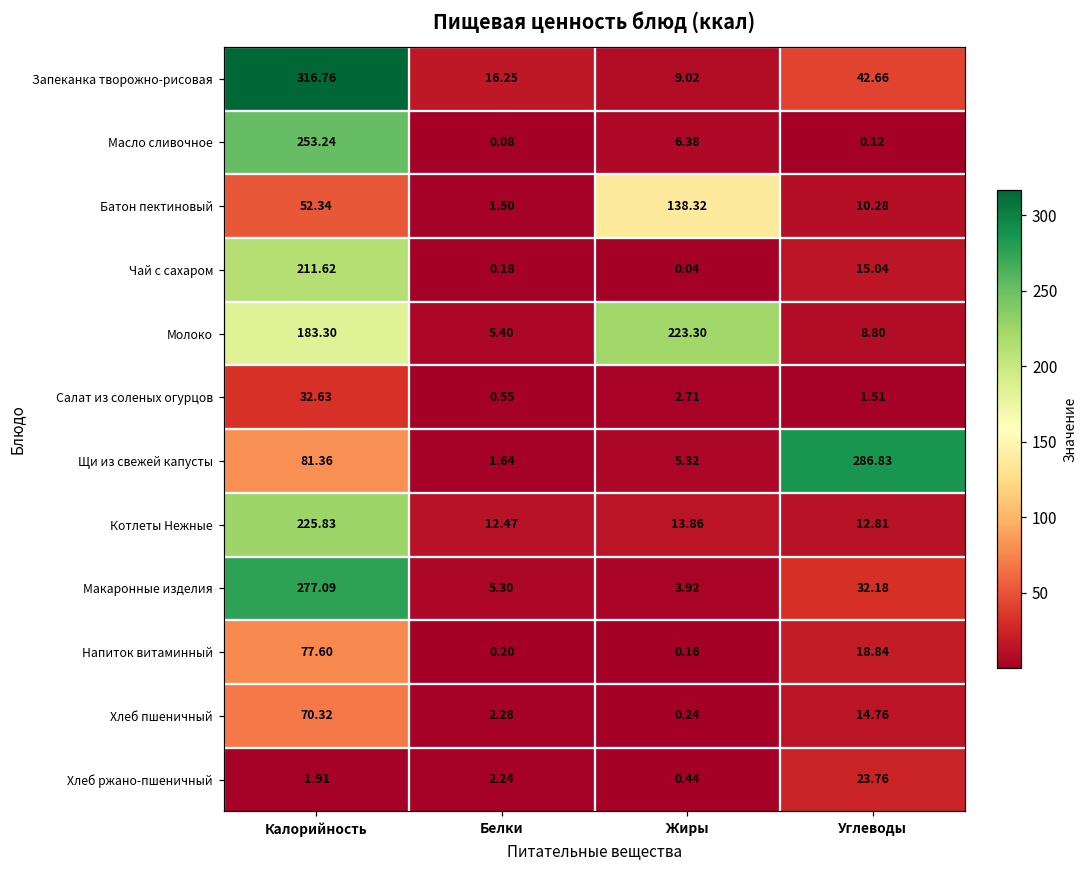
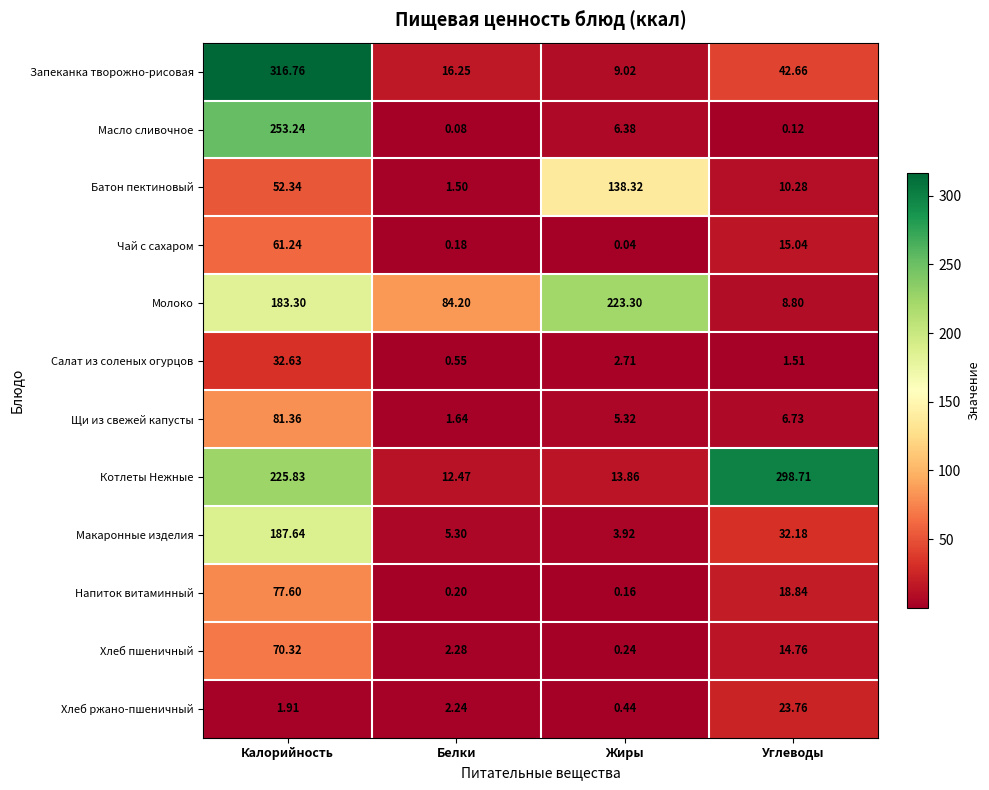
  {
    "Запеканка творожно-рисовая": {
      "Калорийность": 316.76,
      "Белки": 16.25,
      "Жиры": 9.02,
      "Углеводы": 42.66
    },
    "Масло сливочное": {
      "Калорийность": 253.24,
      "Белки": 0.08,
      "Жиры": 6.38,
      "Углеводы": 0.12
    },
    "Батон пектиновый": {
      "Калорийность": 52.34,
      "Белки": 1.50,
      "Жиры": 138.32,
      "Углеводы": 10.28
    },
    "Чай с сахаром": {
-     "Калорийность": 211.62,
+     "Калорийность": 61.24,
      "Белки": 0.18,
      "Жиры": 0.04,
      "Углеводы": 15.04
    },
    "Молоко": {
      "Калорийность": 183.30,
-     "Белки": 5.40,
+     "Белки": 84.20,
      "Жиры": 223.30,
      "Углеводы": 8.80
    },
    "Салат из соленых огурцов": {
      "Калорийность": 32.63,
      "Белки": 0.55,
      "Жиры": 2.71,
      "Углеводы": 1.51
    },
    "Щи из свежей капусты": {
      "Калорийность": 81.36,
      "Белки": 1.64,
      "Жиры": 5.32,
-     "Углеводы": 286.83
+     "Углеводы": 6.73
    },
    "Котлеты Нежные": {
      "Калорийность": 225.83,
      "Белки": 12.47,
      "Жиры": 13.86,
-     "Углеводы": 12.81
+     "Углеводы": 298.71
    },
    "Макаронные изделия": {
-     "Калорийность": 277.09,
+     "Калорийность": 187.64,
      "Белки": 5.30,
      "Жиры": 3.92,
      "Углеводы": 32.18
    },
    "Напиток витаминный": {
      "Калорийность": 77.60,
      "Белки": 0.20,
      "Жиры": 0.16,
      "Углеводы": 18.84
    },
    "Хлеб пшеничный": {
      "Калорийность": 70.32,
      "Белки": 2.28,
      "Жиры": 0.24,
      "Углеводы": 14.76
    },
    "Хлеб ржано-пшеничный": {
      "Калорийность": 1.91,
      "Белки": 2.24,
      "Жиры": 0.44,
      "Углеводы": 23.76
    }
  }
